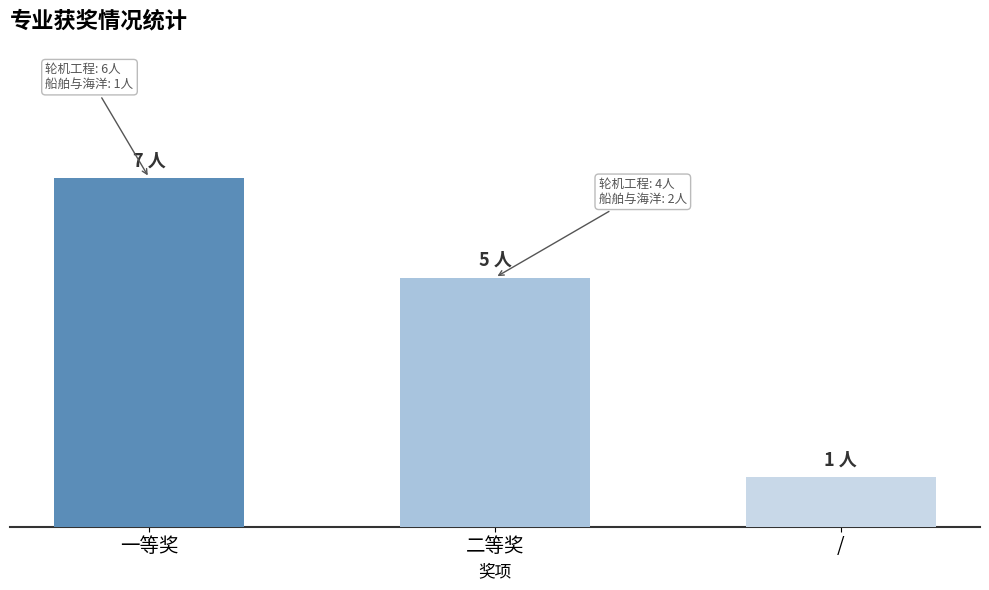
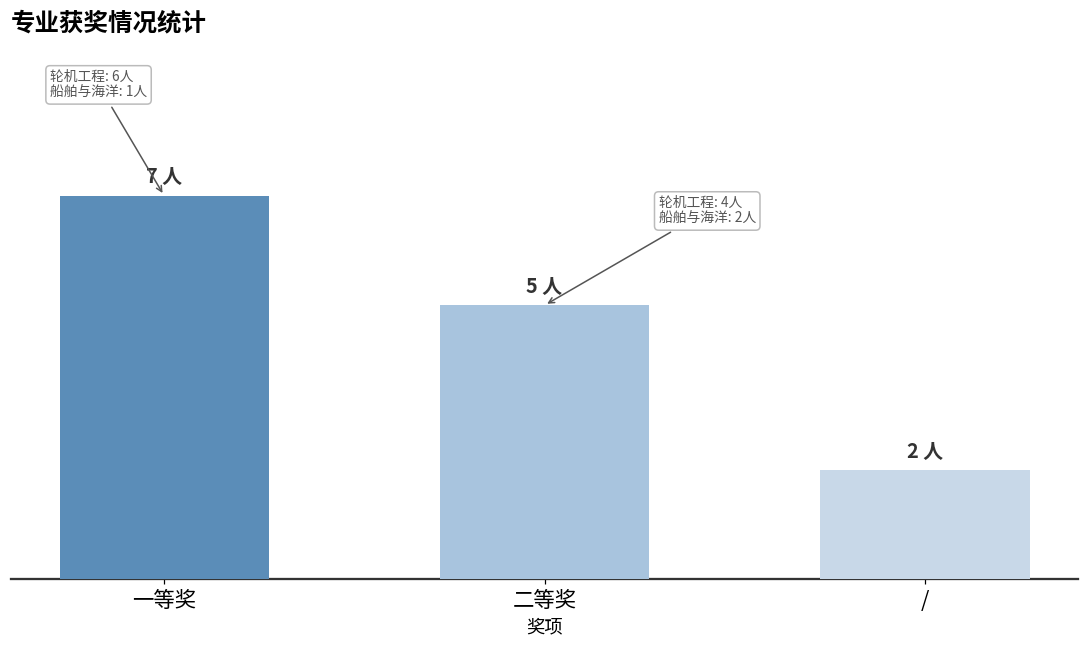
  {
-   "/": 1
+   "/": 2
  }
